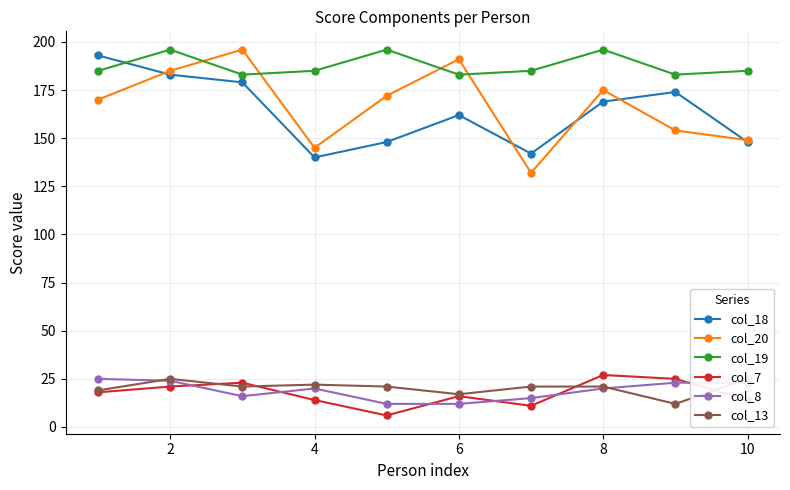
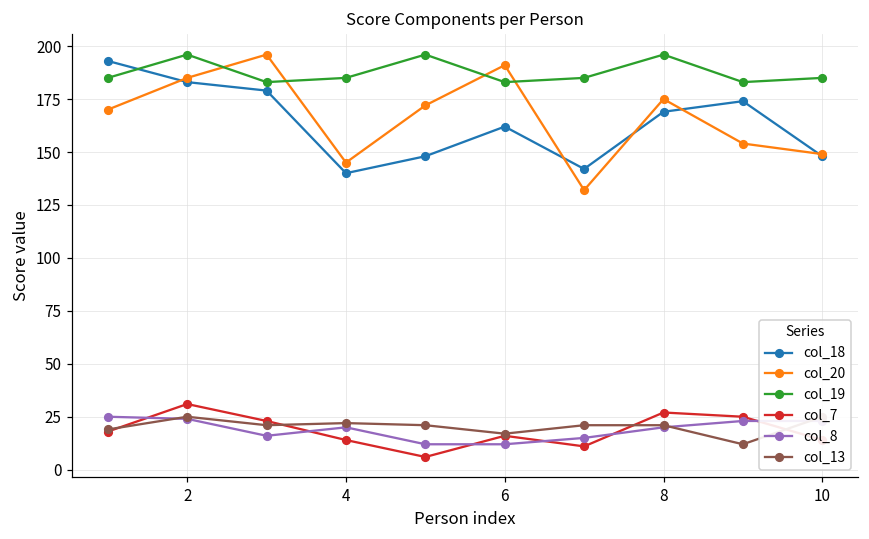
  {
    "col_18": {
      "2": 183,
      "4": 140,
      "6": 162,
      "8": 169
    },
    "col_20": {
      "2": 185,
      "4": 145,
      "6": 191,
      "8": 175
    },
    "col_19": {
      "2": 196,
      "4": 185,
      "6": 183,
      "8": 196,
      "10": 185
    },
    "col_7": {
-     "2": 21,
+     "2": 31,
      "4": 14,
      "8": 27
    },
    "col_8": {
      "4": 20,
      "6": 12
    },
    "col_13": {
      "4": 22
    }
  }
